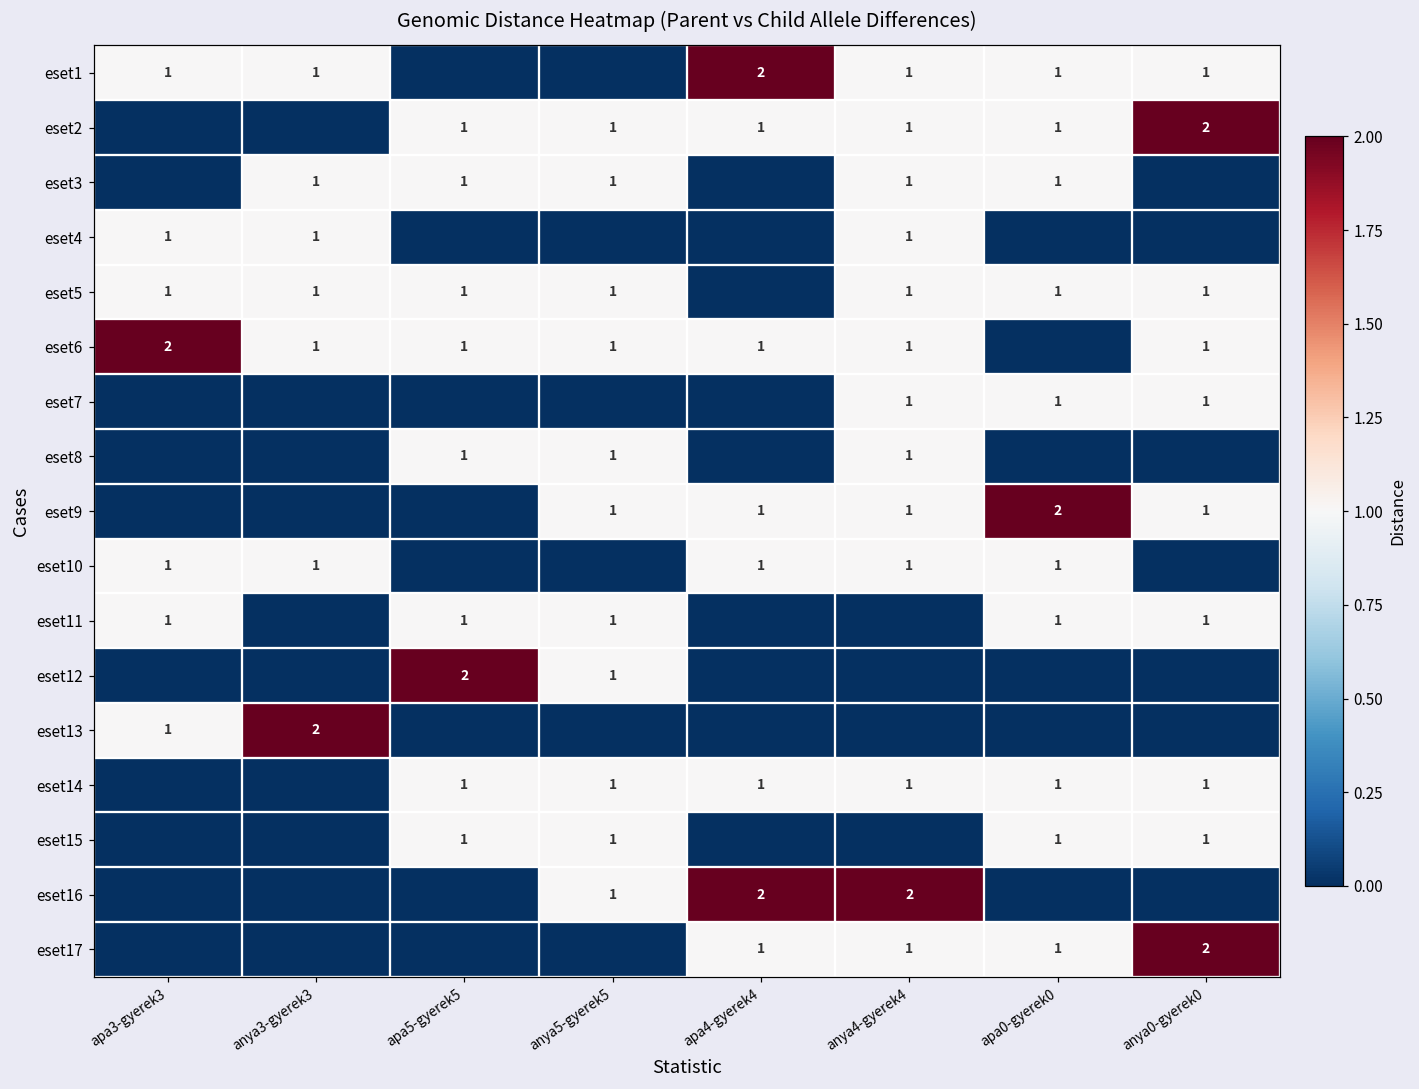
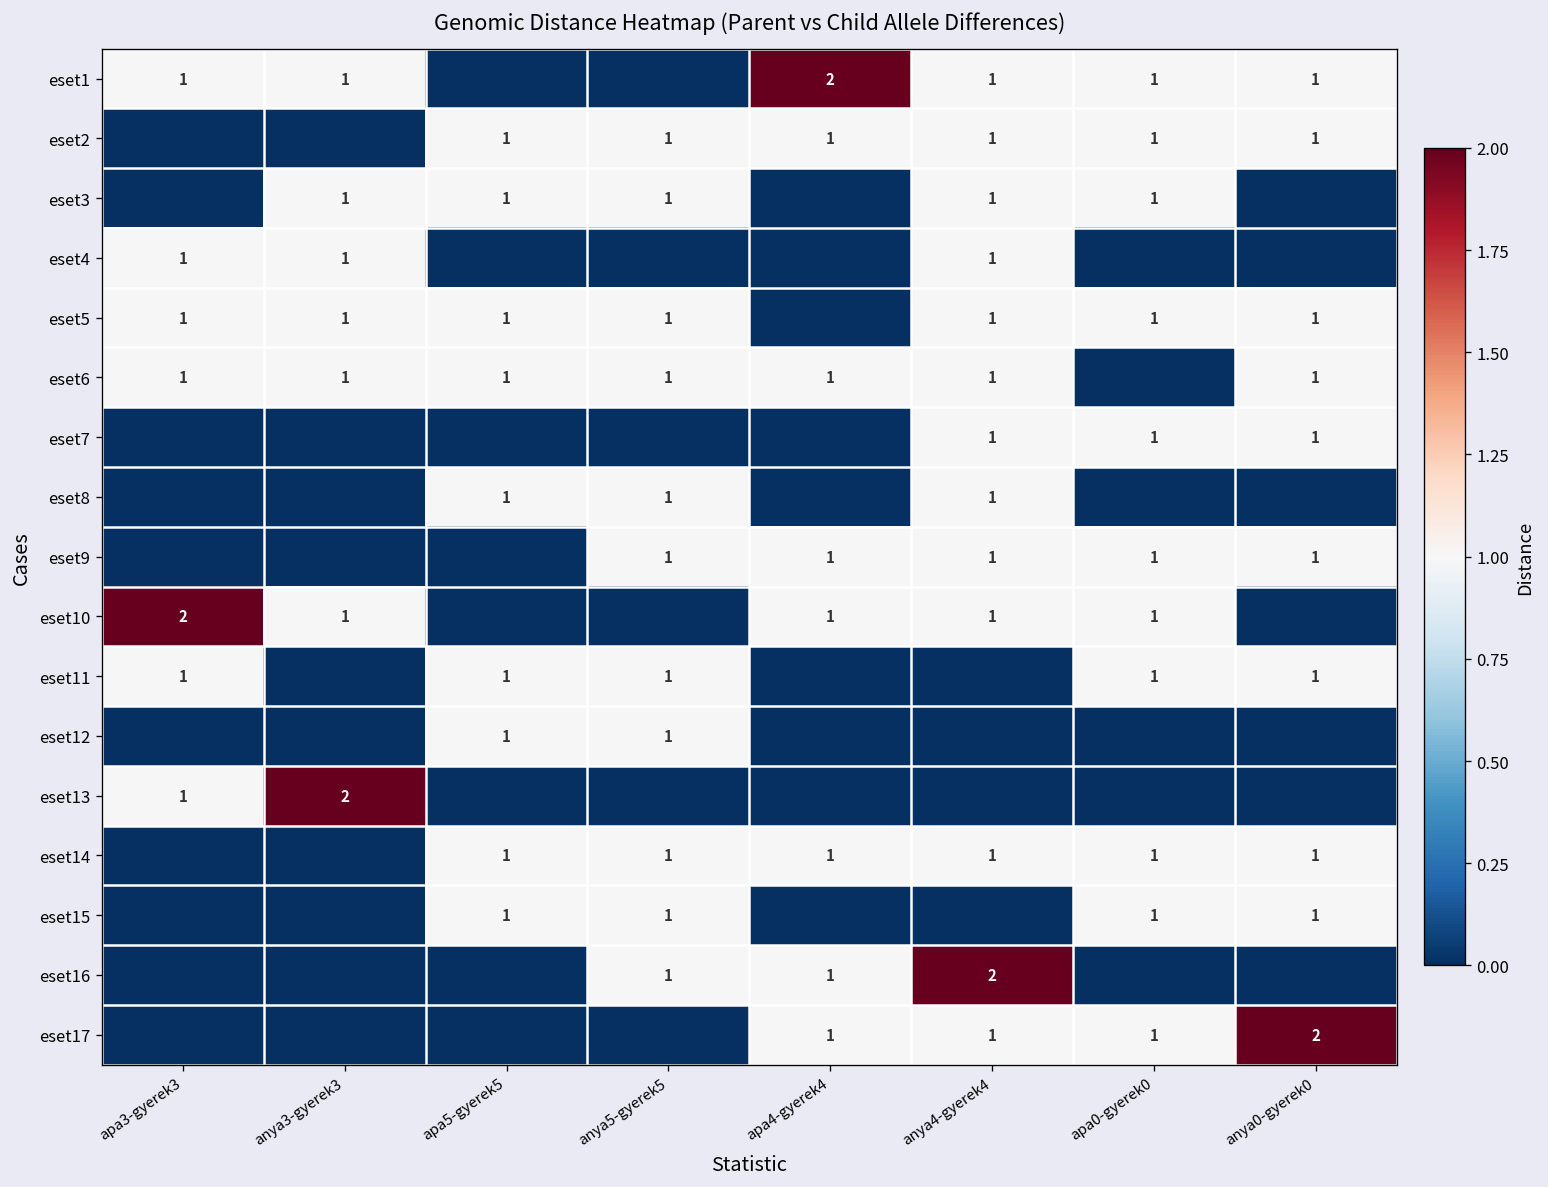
  {
    "eset1": {
      "apa3-gyerek3": 1,
      "anya3-gyerek3": 1,
      "apa4-gyerek4": 2,
      "anya4-gyerek4": 1,
      "apa0-gyerek0": 1,
      "anya0-gyerek0": 1
    },
    "eset2": {
      "apa5-gyerek5": 1,
      "anya5-gyerek5": 1,
      "apa4-gyerek4": 1,
      "anya4-gyerek4": 1,
      "apa0-gyerek0": 1,
-     "anya0-gyerek0": 2
+     "anya0-gyerek0": 1
    },
    "eset3": {
      "anya3-gyerek3": 1,
      "apa5-gyerek5": 1,
      "anya5-gyerek5": 1,
      "anya4-gyerek4": 1,
      "apa0-gyerek0": 1
    },
    "eset4": {
      "apa3-gyerek3": 1,
      "anya3-gyerek3": 1,
      "anya4-gyerek4": 1
    },
    "eset5": {
      "apa3-gyerek3": 1,
      "anya3-gyerek3": 1,
      "apa5-gyerek5": 1,
      "anya5-gyerek5": 1,
      "anya4-gyerek4": 1,
      "apa0-gyerek0": 1,
      "anya0-gyerek0": 1
    },
    "eset6": {
-     "apa3-gyerek3": 2,
+     "apa3-gyerek3": 1,
      "anya3-gyerek3": 1,
      "apa5-gyerek5": 1,
      "anya5-gyerek5": 1,
      "apa4-gyerek4": 1,
      "anya4-gyerek4": 1,
      "anya0-gyerek0": 1
    },
    "eset7": {
      "anya4-gyerek4": 1,
      "apa0-gyerek0": 1,
      "anya0-gyerek0": 1
    },
    "eset8": {
      "apa5-gyerek5": 1,
      "anya5-gyerek5": 1,
      "anya4-gyerek4": 1
    },
    "eset9": {
      "anya5-gyerek5": 1,
      "apa4-gyerek4": 1,
      "anya4-gyerek4": 1,
-     "apa0-gyerek0": 2,
+     "apa0-gyerek0": 1,
      "anya0-gyerek0": 1
    },
    "eset10": {
-     "apa3-gyerek3": 1,
+     "apa3-gyerek3": 2,
      "anya3-gyerek3": 1,
      "apa4-gyerek4": 1,
      "anya4-gyerek4": 1,
      "apa0-gyerek0": 1
    },
    "eset11": {
      "apa3-gyerek3": 1,
      "apa5-gyerek5": 1,
      "anya5-gyerek5": 1,
      "apa0-gyerek0": 1,
      "anya0-gyerek0": 1
    },
    "eset12": {
-     "apa5-gyerek5": 2,
+     "apa5-gyerek5": 1,
      "anya5-gyerek5": 1
    },
    "eset13": {
      "apa3-gyerek3": 1,
      "anya3-gyerek3": 2
    },
    "eset14": {
      "apa5-gyerek5": 1,
      "anya5-gyerek5": 1,
      "apa4-gyerek4": 1,
      "anya4-gyerek4": 1,
      "apa0-gyerek0": 1,
      "anya0-gyerek0": 1
    },
    "eset15": {
      "apa5-gyerek5": 1,
      "anya5-gyerek5": 1,
      "apa0-gyerek0": 1,
      "anya0-gyerek0": 1
    },
    "eset16": {
      "anya5-gyerek5": 1,
-     "apa4-gyerek4": 2,
+     "apa4-gyerek4": 1,
      "anya4-gyerek4": 2
    },
    "eset17": {
      "apa4-gyerek4": 1,
      "anya4-gyerek4": 1,
      "apa0-gyerek0": 1,
      "anya0-gyerek0": 2
    }
  }
